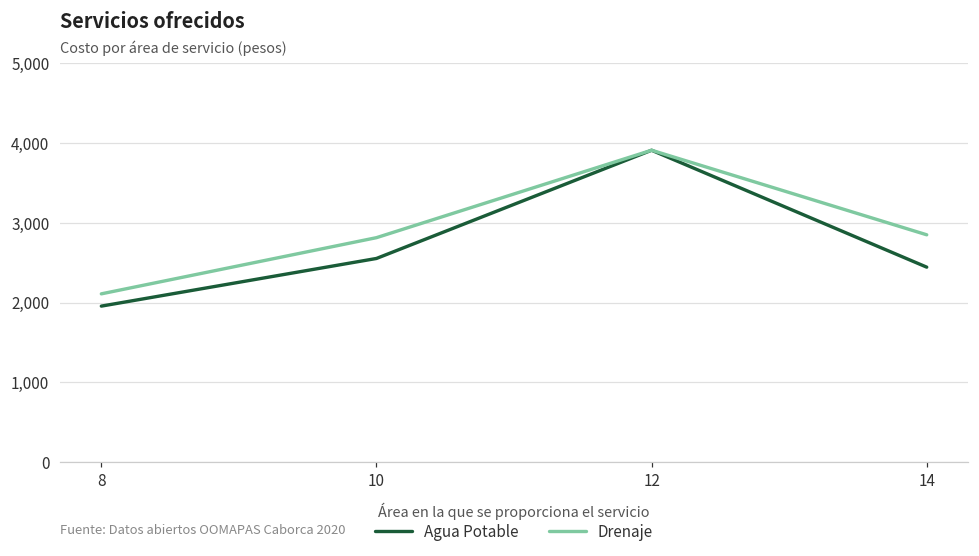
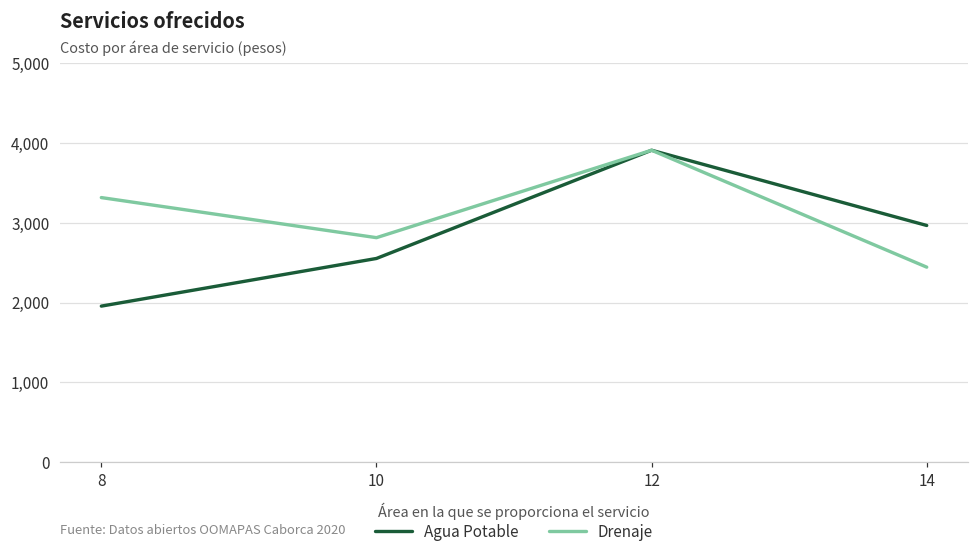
  {
    "Agua Potable": {
      "8": "2,000",
      "10": "2,600",
-     "14": "2,400"
+     "14": "3,000"
    },
    "Drenaje": {
-     "8": "2,100",
+     "8": "3,300",
      "10": "2,800",
-     "14": "2,900"
+     "14": "2,400"
    }
  }
